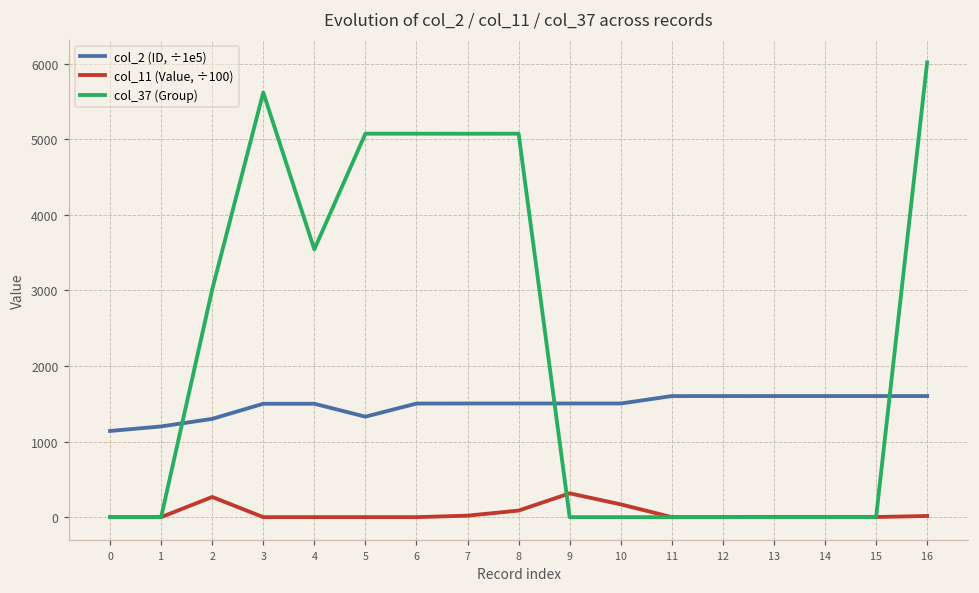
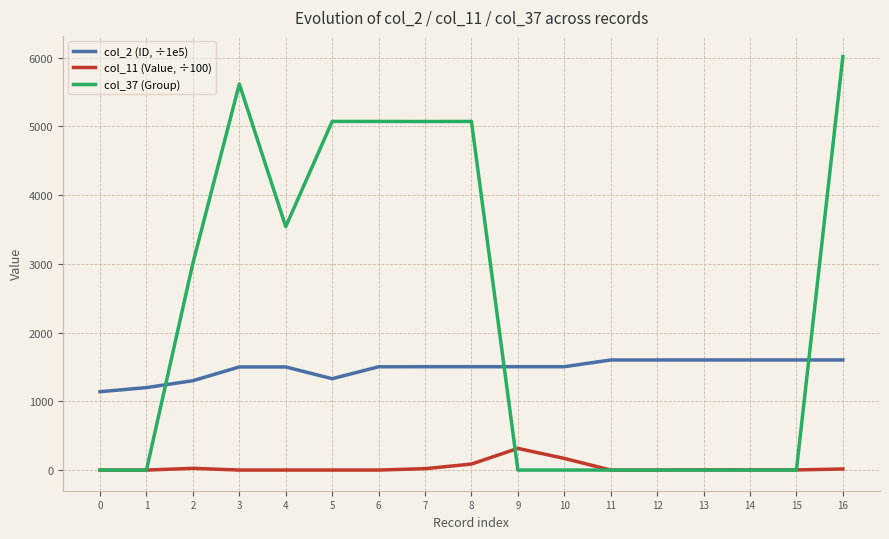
  {
    "col_2 (ID, ÷1e5)": {
      "0": 1100,
      "1": 1200,
      "2": 1300,
      "3": 1500,
      "4": 1500,
      "5": 1300,
      "6": 1500,
      "7": 1500,
      "8": 1500,
      "9": 1500,
      "10": 1500,
      "11": 1600,
      "12": 1600,
      "13": 1600,
      "14": 1600,
      "15": 1600,
      "16": 1600
    },
    "col_11 (Value, ÷100)": {
-     "2": 300,
+     "2": 0,
      "3": 0,
      "4": 0,
      "5": 0,
      "6": 0,
      "7": 0,
      "8": 100,
      "9": 300,
      "10": 200,
      "16": 0
    },
    "col_37 (Group)": {
      "2": 3000,
      "3": 5600,
      "4": 3500,
      "5": 5100,
      "6": 5100,
      "7": 5100,
      "8": 5100,
      "9": 0,
      "10": 0,
      "16": 6000
    }
  }
